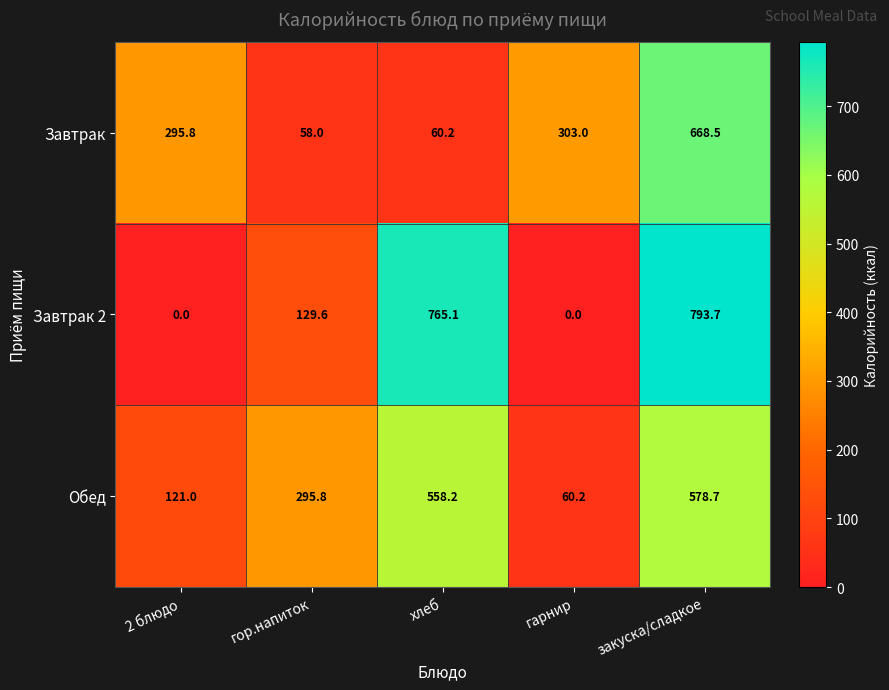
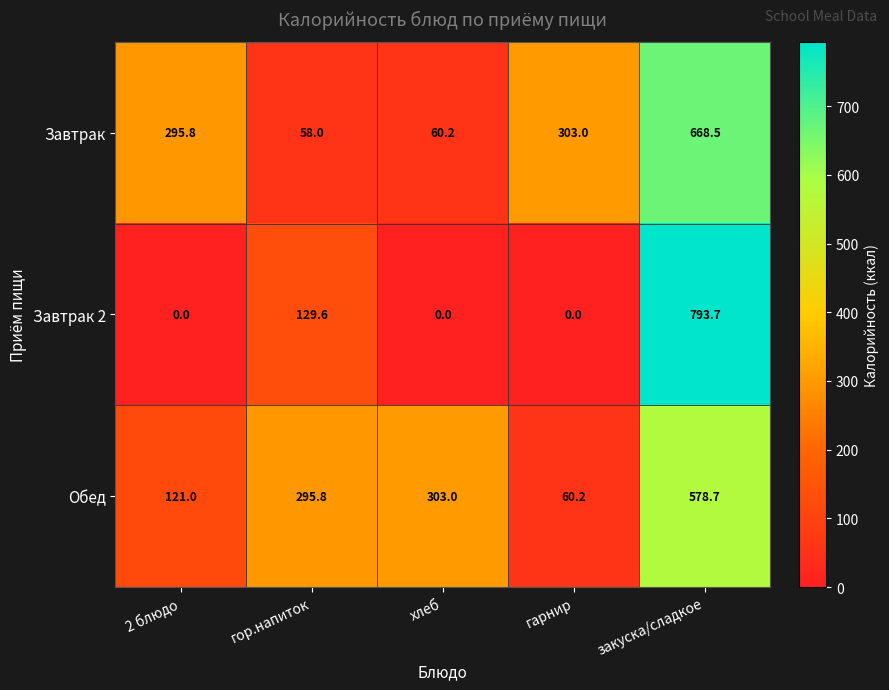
  {
    "Завтрак": {
      "2 блюдо": 295.8,
      "гор.напиток": 58.0,
      "хлеб": 60.2,
      "гарнир": 303.0,
      "закуска/сладкое": 668.5
    },
    "Завтрак 2": {
      "2 блюдо": 0.0,
      "гор.напиток": 129.6,
-     "хлеб": 765.1,
+     "хлеб": 0.0,
      "гарнир": 0.0,
      "закуска/сладкое": 793.7
    },
    "Обед": {
      "2 блюдо": 121.0,
      "гор.напиток": 295.8,
-     "хлеб": 558.2,
+     "хлеб": 303.0,
      "гарнир": 60.2,
      "закуска/сладкое": 578.7
    }
  }
